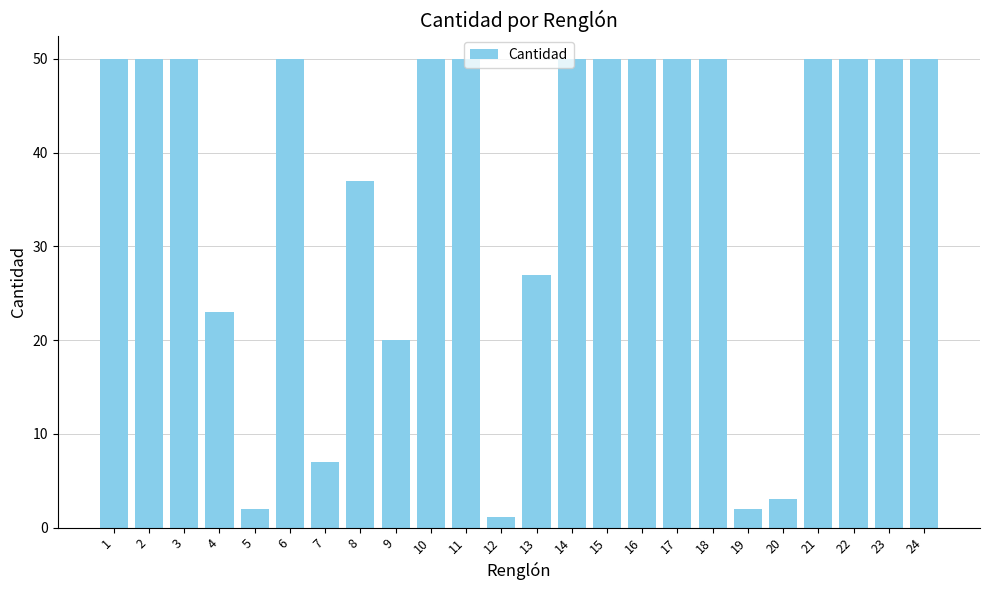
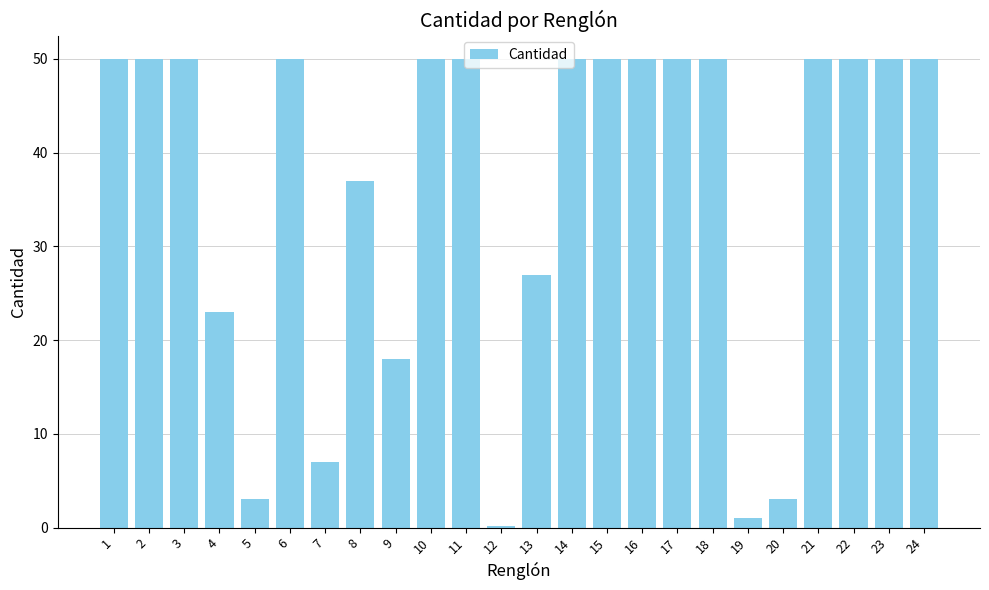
  {
    "1": 50,
    "2": 50,
    "3": 50,
    "4": 23,
-   "5": 2,
+   "5": 3,
    "6": 50,
    "7": 7,
    "8": 37,
-   "9": 20,
+   "9": 18,
    "10": 50,
-   "12": 1,
+   "12": 0,
    "13": 27,
    "15": 50,
    "16": 50,
    "17": 50,
    "18": 50,
-   "19": 2,
+   "19": 1,
    "20": 3,
    "21": 50,
    "22": 50,
    "23": 50,
    "24": 50
  }
